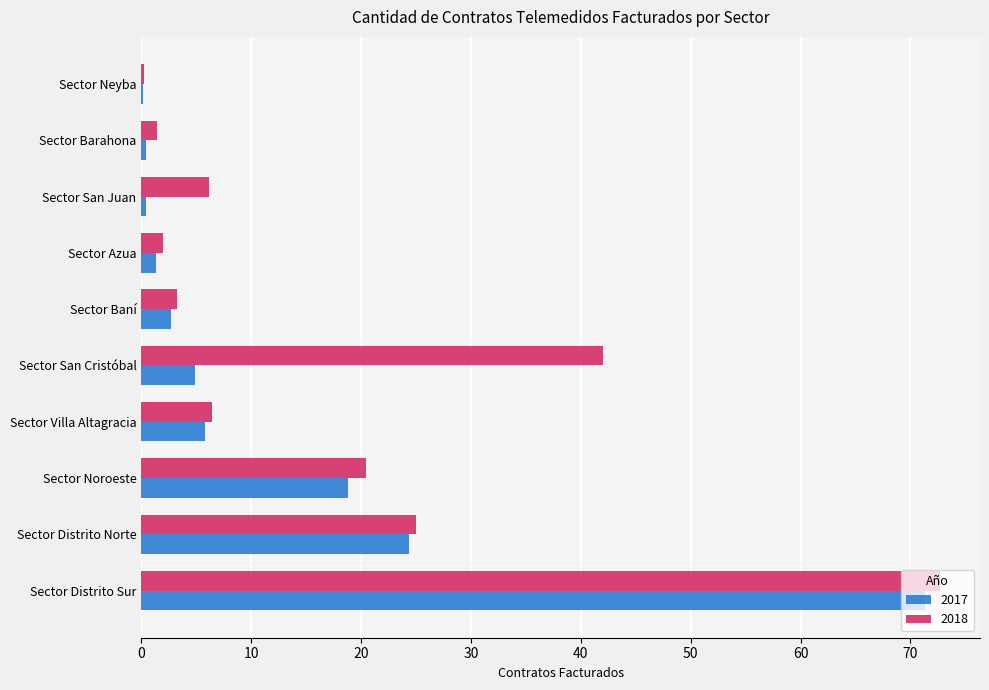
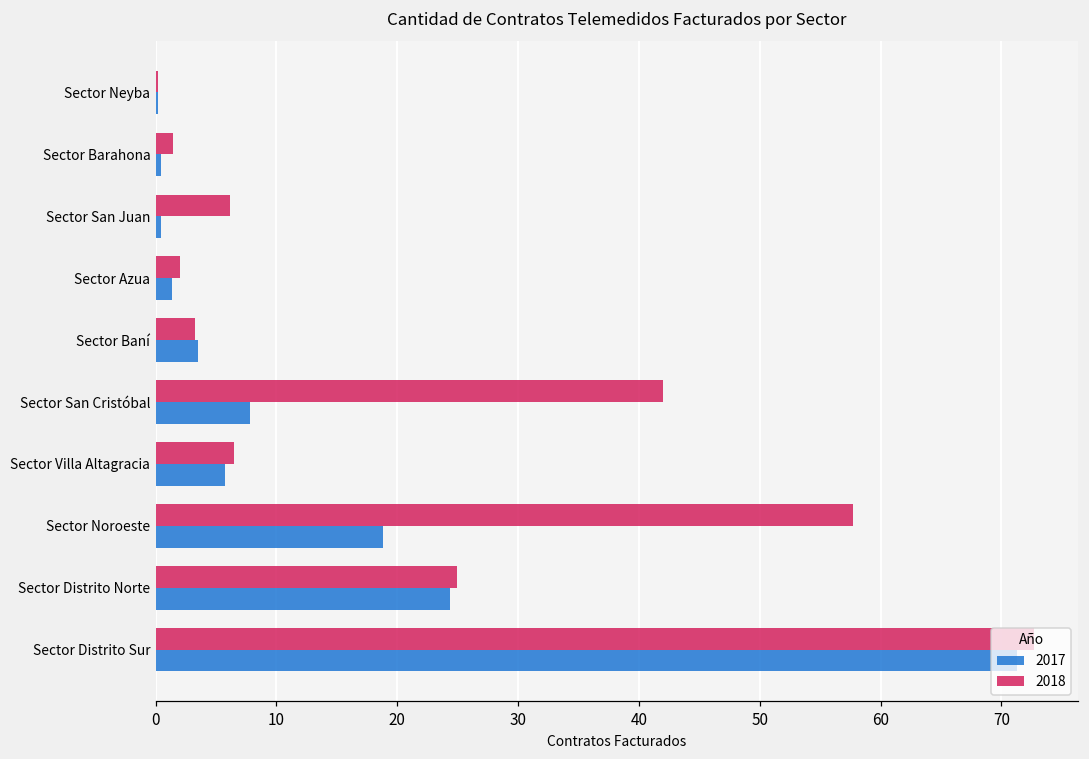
  {
    "2017": {
      "Sector Barahona": 0.4,
      "Sector San Juan": 0.4,
      "Sector Azua": 1.3,
-     "Sector Baní": 2.7,
-     "Sector San Cristóbal": 4.9,
+     "Sector Baní": 3.5,
+     "Sector San Cristóbal": 7.8,
      "Sector Villa Altagracia": 5.7,
      "Sector Noroeste": 18.8,
      "Sector Distrito Norte": 24.4
    },
    "2018": {
      "Sector Barahona": 1.4,
      "Sector San Juan": 6.1,
      "Sector Azua": 2.0,
      "Sector Baní": 3.3,
      "Sector San Cristóbal": 42.0,
      "Sector Villa Altagracia": 6.5,
-     "Sector Noroeste": 20.4,
+     "Sector Noroeste": 57.8,
      "Sector Distrito Norte": 25.0
    }
  }
